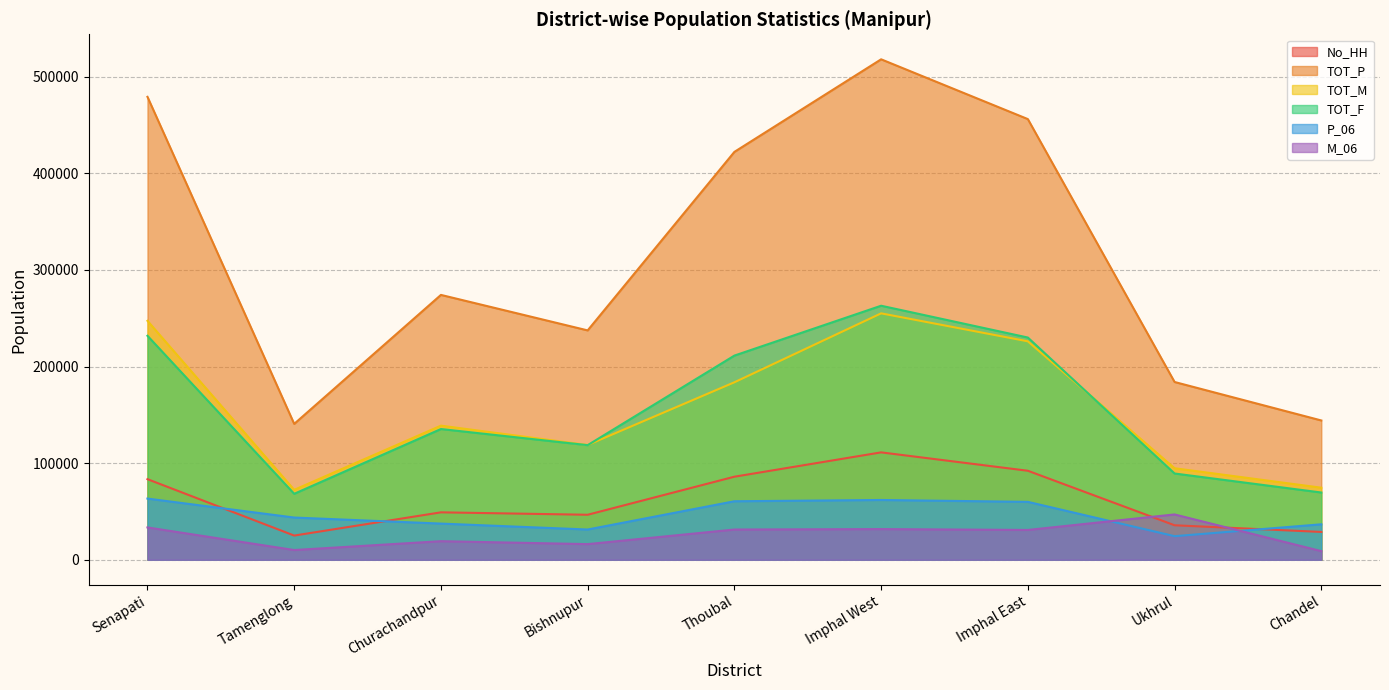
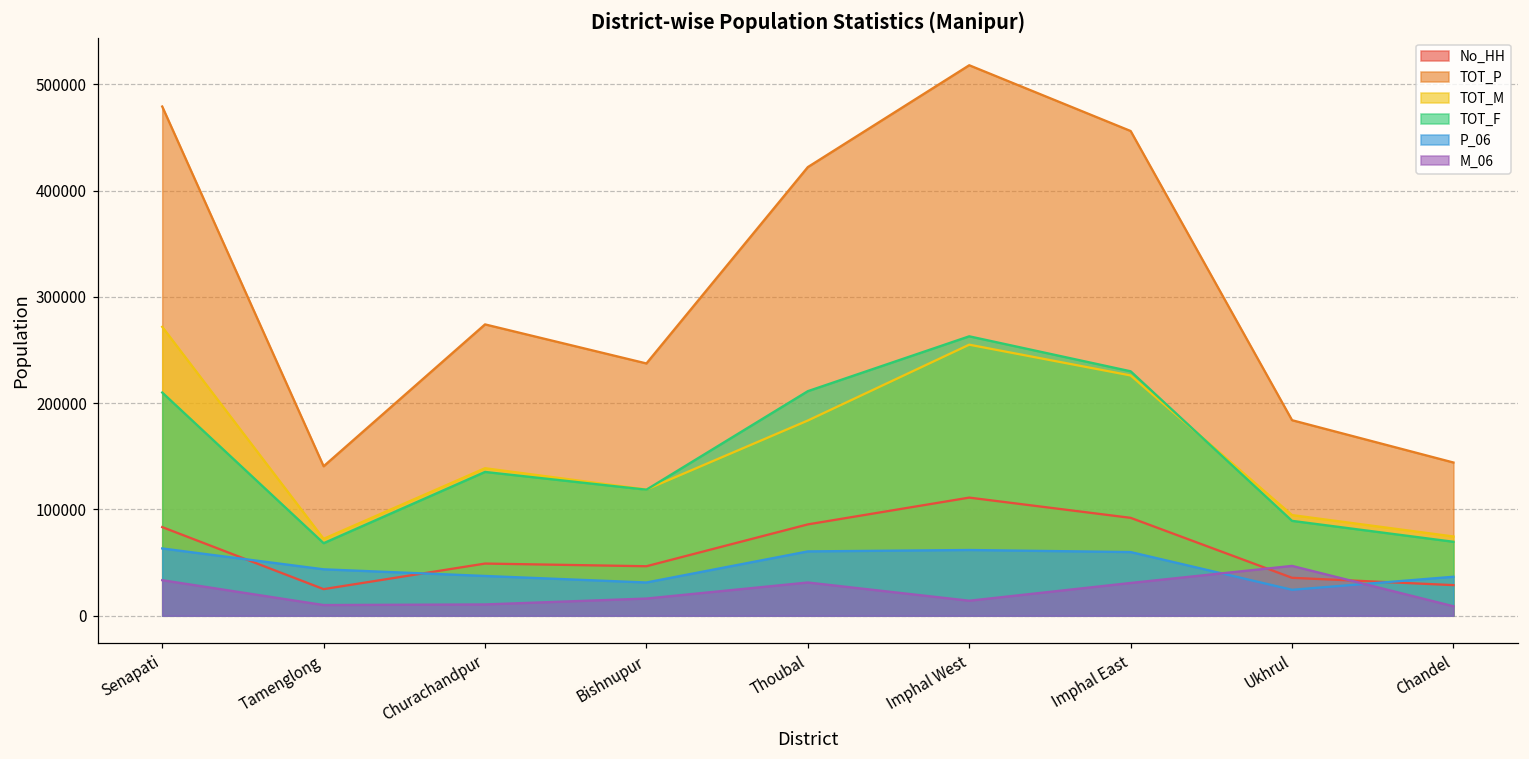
  {
    "TOT_M": {
-     "Senapati": 250000,
+     "Senapati": 270000,
      "Tamenglong": 70000,
      "Churachandpur": 140000,
      "Thoubal": 180000,
      "Imphal West": 260000,
      "Imphal East": 230000,
      "Ukhrul": 90000,
      "Chandel": 70000
    },
    "TOT_F": {
-     "Senapati": 230000,
+     "Senapati": 210000,
      "Tamenglong": 70000,
      "Churachandpur": 140000,
      "Thoubal": 210000,
      "Imphal West": 260000,
      "Imphal East": 230000,
      "Ukhrul": 90000,
      "Chandel": 70000
    },
    "P_06": {
      "Senapati": 60000,
      "Tamenglong": 40000,
      "Churachandpur": 40000,
      "Bishnupur": 30000,
      "Thoubal": 60000,
      "Imphal West": 60000,
      "Imphal East": 60000,
      "Ukhrul": 20000,
      "Chandel": 40000
    },
    "M_06": {
      "Senapati": 30000,
      "Tamenglong": 10000,
-     "Churachandpur": 20000,
+     "Churachandpur": 10000,
      "Bishnupur": 20000,
      "Thoubal": 30000,
-     "Imphal West": 30000,
+     "Imphal West": 10000,
      "Imphal East": 30000,
      "Ukhrul": 50000,
      "Chandel": 10000
    }
  }
